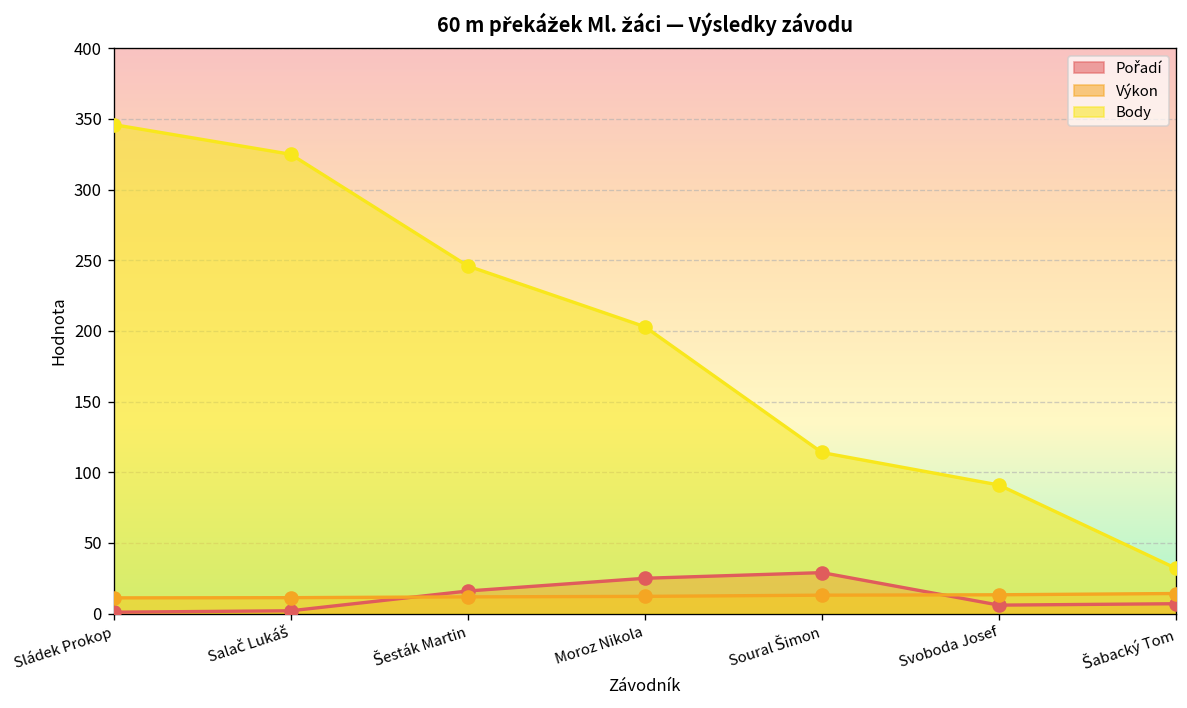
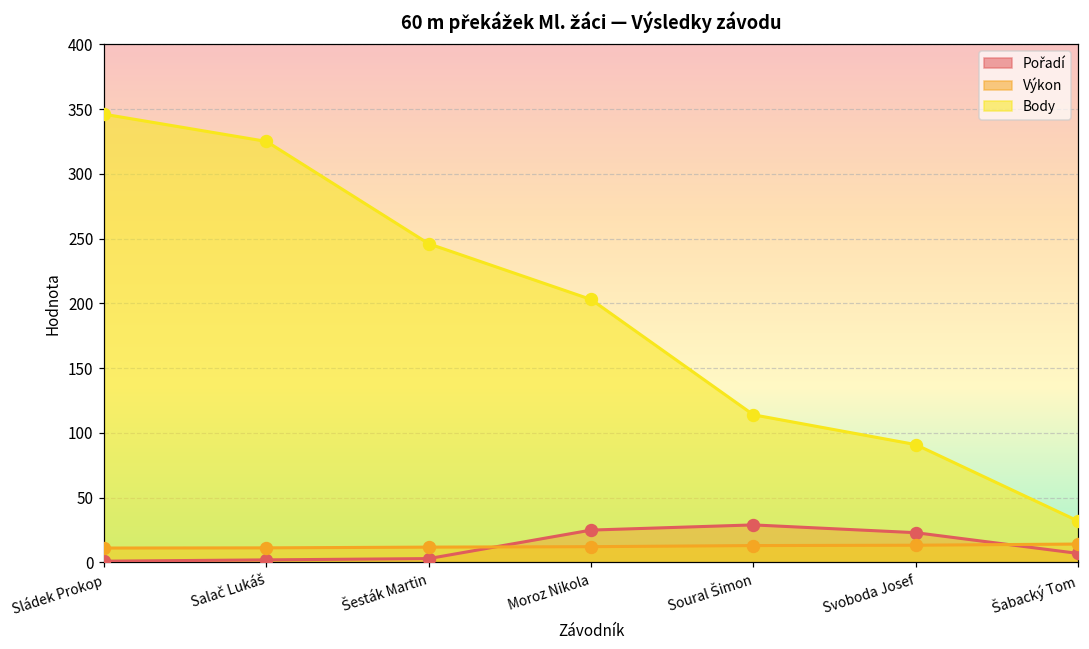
  {
    "Pořadí": {
      "Sládek Prokop": 1,
      "Salač Lukáš": 2,
-     "Šesták Martin": 16,
+     "Šesták Martin": 3,
      "Moroz Nikola": 25,
      "Soural Šimon": 29,
-     "Svoboda Josef": 6,
+     "Svoboda Josef": 23,
      "Šabacký Tom": 7
    }
  }
